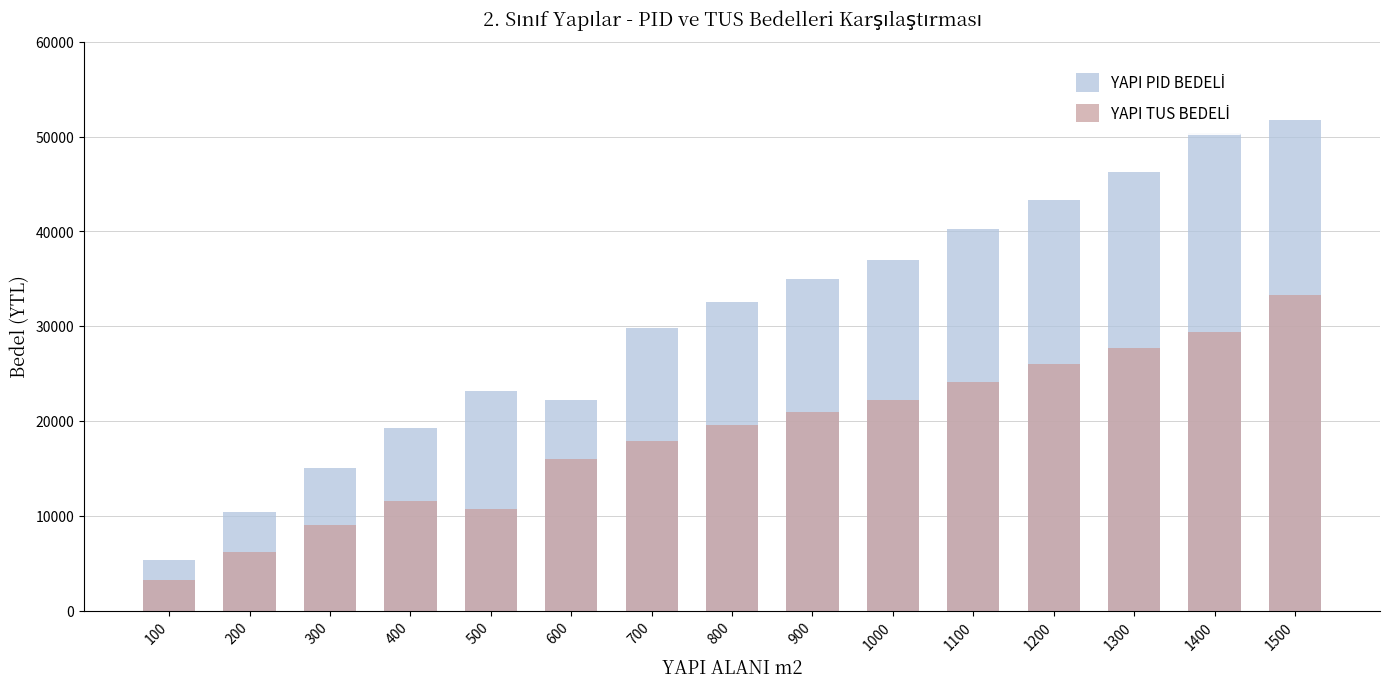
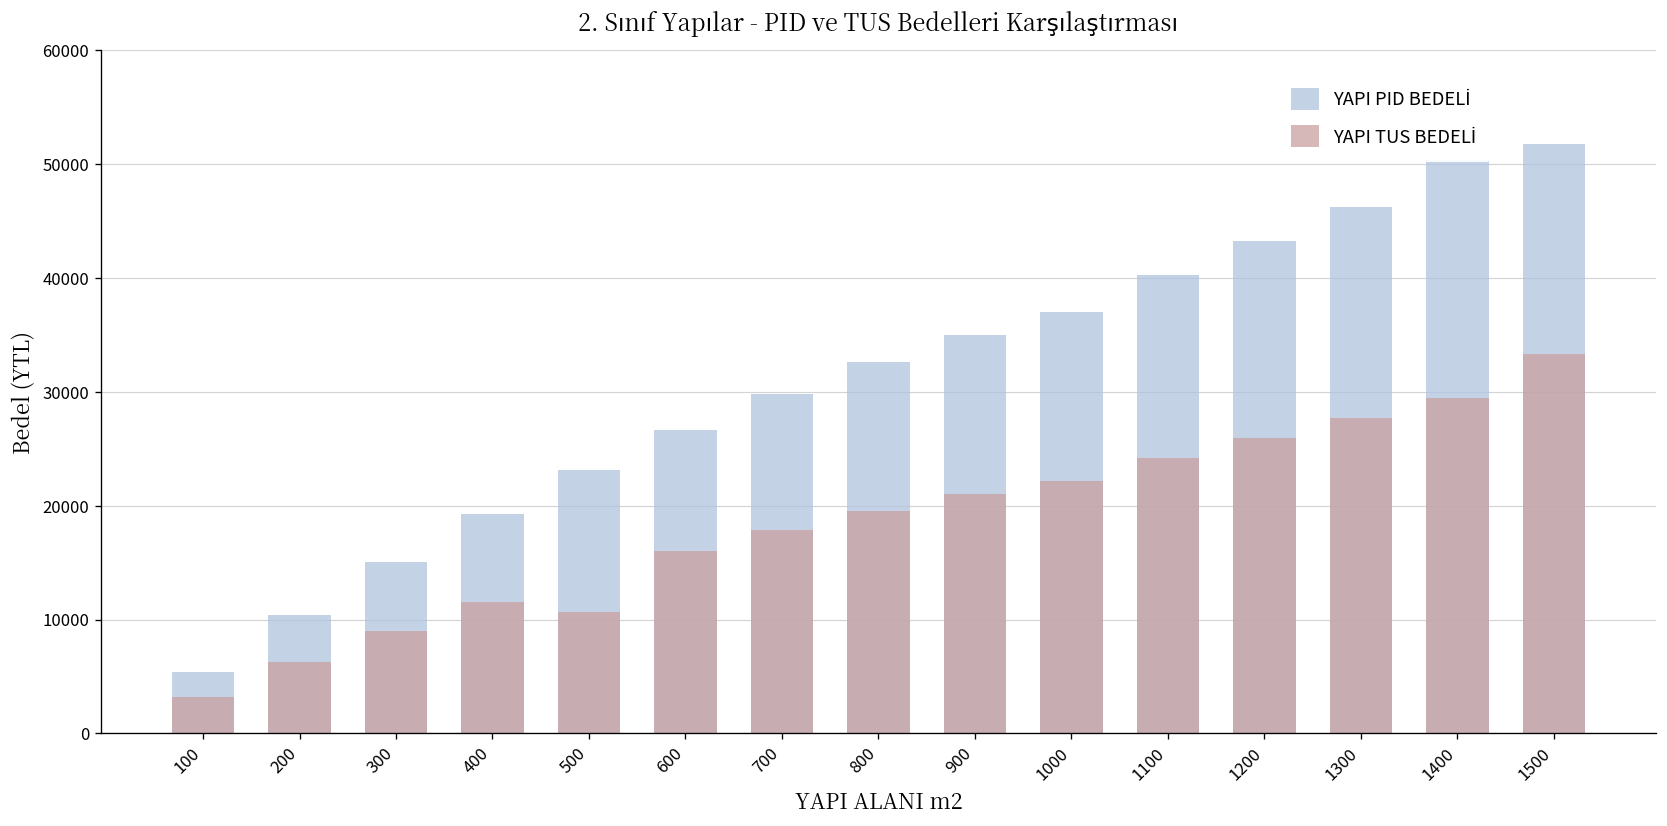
  {
    "YAPI PID BEDELİ": {
      "100": 5000,
      "200": 10000,
      "300": 15000,
      "400": 19000,
      "500": 23000,
-     "600": 22000,
+     "600": 27000,
      "700": 30000,
      "800": 33000,
      "900": 35000,
      "1000": 37000,
      "1100": 40000,
      "1200": 43000,
      "1300": 46000,
      "1500": 52000
    }
  }
